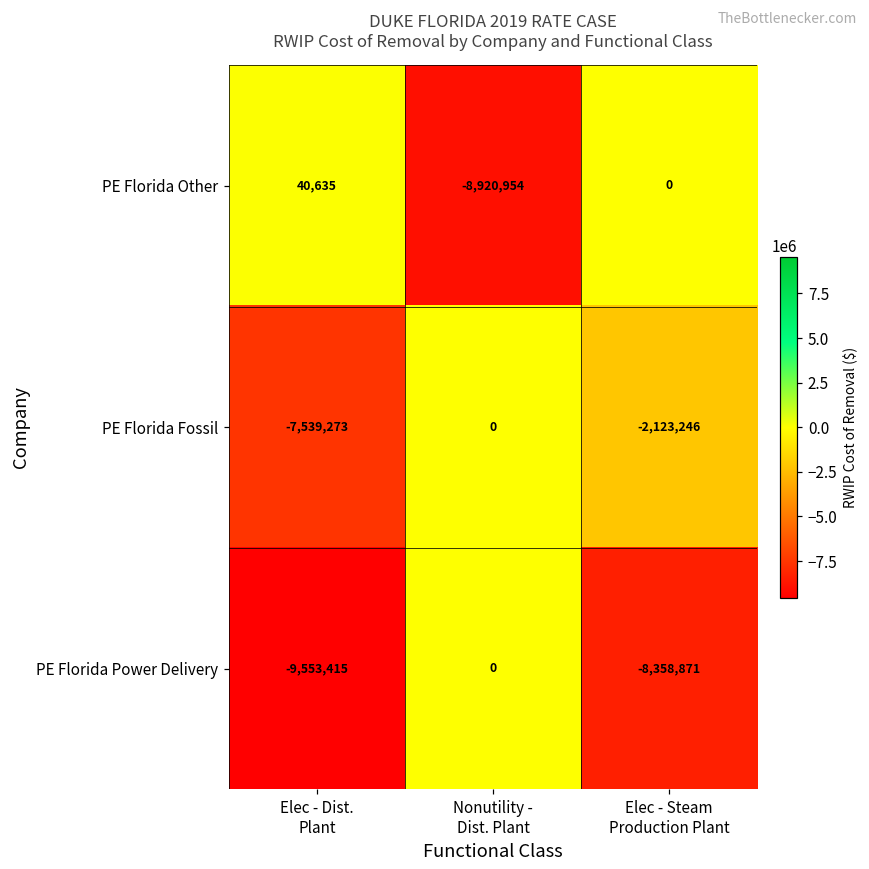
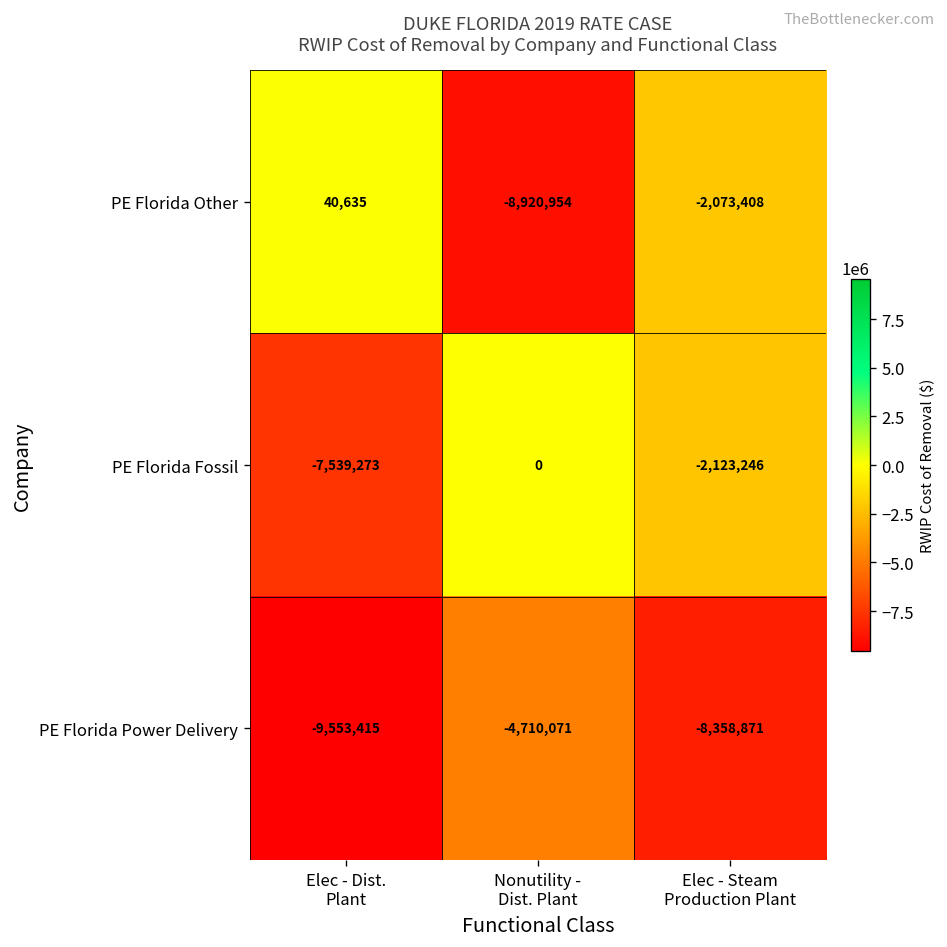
  {
    "PE Florida Other": {
      "Elec - Dist. Plant": "40,635",
      "Nonutility - Dist. Plant": "-8,920,954",
-     "Elec - Steam Production Plant": "0"
+     "Elec - Steam Production Plant": "-2,073,408"
    },
    "PE Florida Fossil": {
      "Elec - Dist. Plant": "-7,539,273",
      "Nonutility - Dist. Plant": "0",
      "Elec - Steam Production Plant": "-2,123,246"
    },
    "PE Florida Power Delivery": {
      "Elec - Dist. Plant": "-9,553,415",
-     "Nonutility - Dist. Plant": "0",
+     "Nonutility - Dist. Plant": "-4,710,071",
      "Elec - Steam Production Plant": "-8,358,871"
    }
  }
